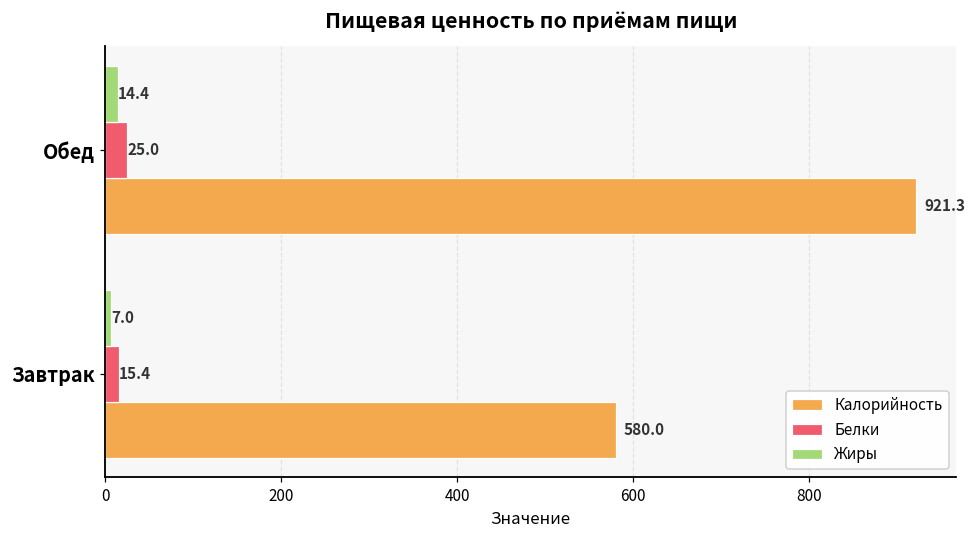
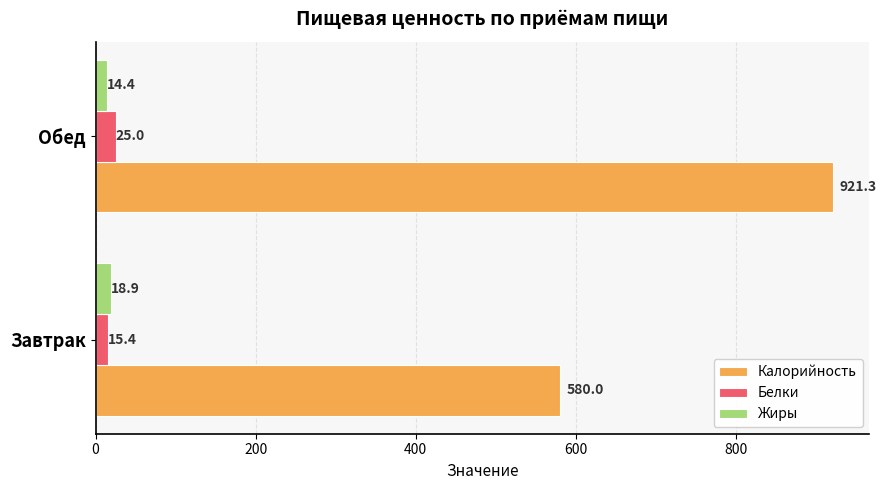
  {
    "Калорийность": {
      "Обед": 921.3,
      "Завтрак": 580.0
    },
    "Белки": {
      "Обед": 25.0,
      "Завтрак": 15.4
    },
    "Жиры": {
      "Обед": 14.4,
-     "Завтрак": 7.0
+     "Завтрак": 18.9
    }
  }
